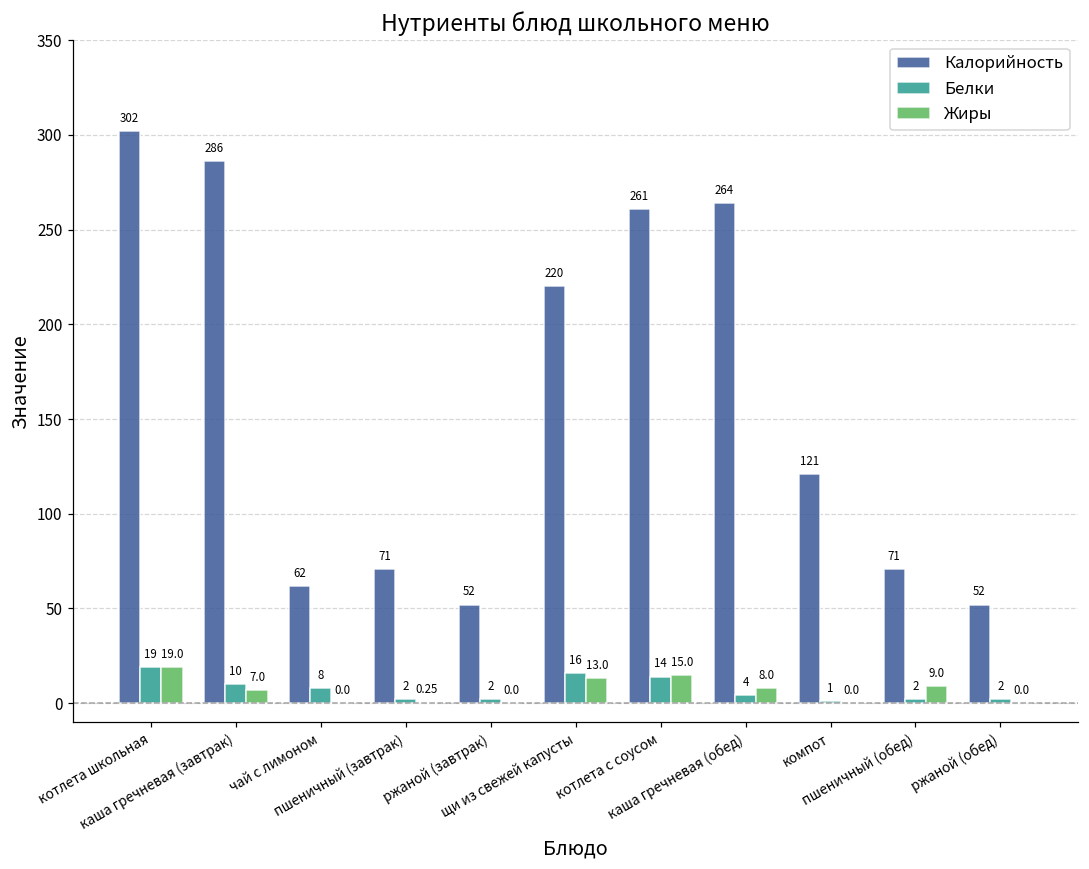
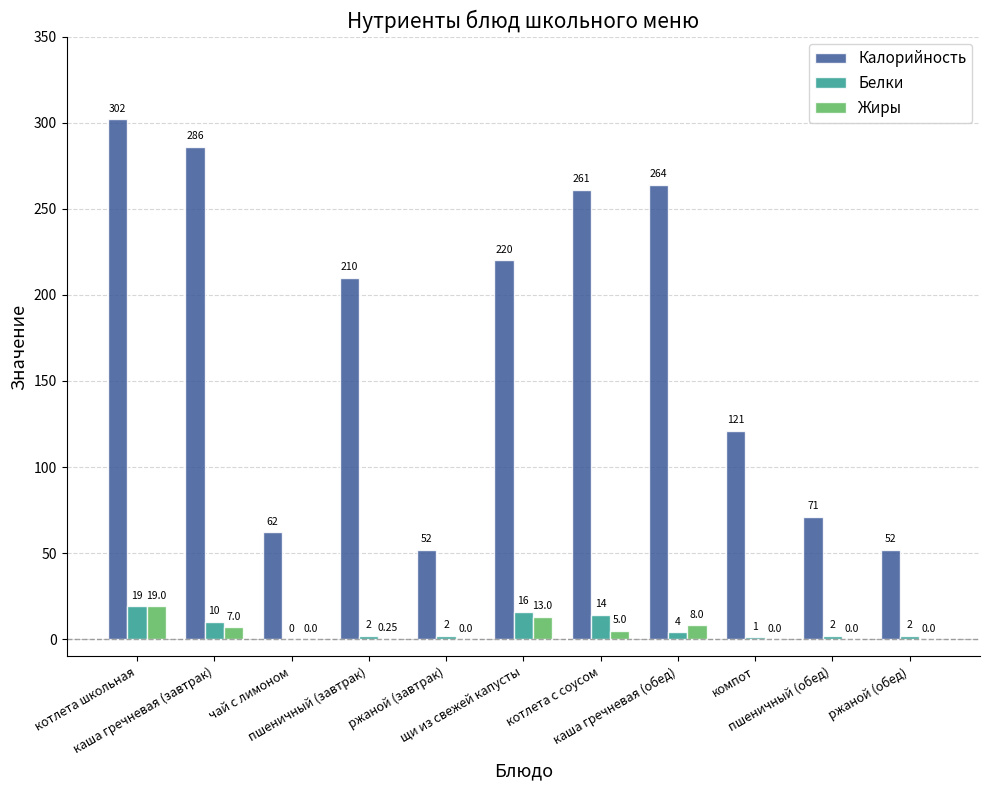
  {
    "Калорийность": {
      "котлета школьная": 302,
      "каша гречневая (завтрак)": 286,
      "чай с лимоном": 62,
-     "пшеничный (завтрак)": 71,
+     "пшеничный (завтрак)": 210,
      "ржаной (завтрак)": 52,
      "щи из свежей капусты": 220,
      "котлета с соусом": 261,
      "каша гречневая (обед)": 264,
      "компот": 121,
      "пшеничный (обед)": 71,
      "ржаной (обед)": 52
    },
    "Белки": {
      "котлета школьная": 19,
      "каша гречневая (завтрак)": 10,
-     "чай с лимоном": 8,
+     "чай с лимоном": 0,
      "пшеничный (завтрак)": 2,
      "ржаной (завтрак)": 2,
      "щи из свежей капусты": 16,
      "котлета с соусом": 14,
      "каша гречневая (обед)": 4,
      "компот": 1,
      "пшеничный (обед)": 2,
      "ржаной (обед)": 2
    },
    "Жиры": {
      "котлета школьная": 19.0,
      "каша гречневая (завтрак)": 7.0,
      "чай с лимоном": 0.0,
      "пшеничный (завтрак)": 0.25,
      "ржаной (завтрак)": 0.0,
      "щи из свежей капусты": 13.0,
-     "котлета с соусом": 15.0,
+     "котлета с соусом": 5.0,
      "каша гречневая (обед)": 8.0,
      "компот": 0.0,
-     "пшеничный (обед)": 9.0,
+     "пшеничный (обед)": 0.0,
      "ржаной (обед)": 0.0
    }
  }
